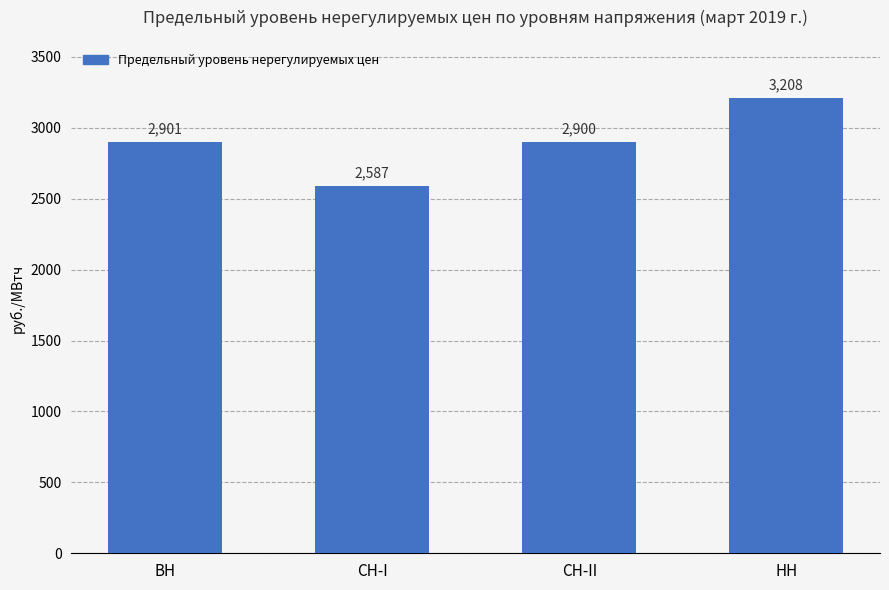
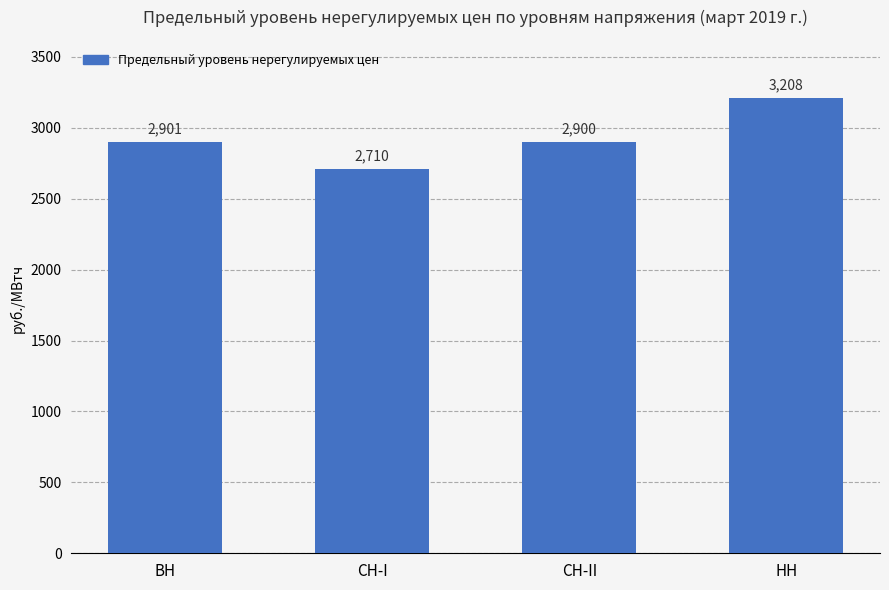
  {
    "ВН": "2,901",
-   "СН-I": "2,587",
+   "СН-I": "2,710",
    "СН-II": "2,900",
    "НН": "3,208"
  }
